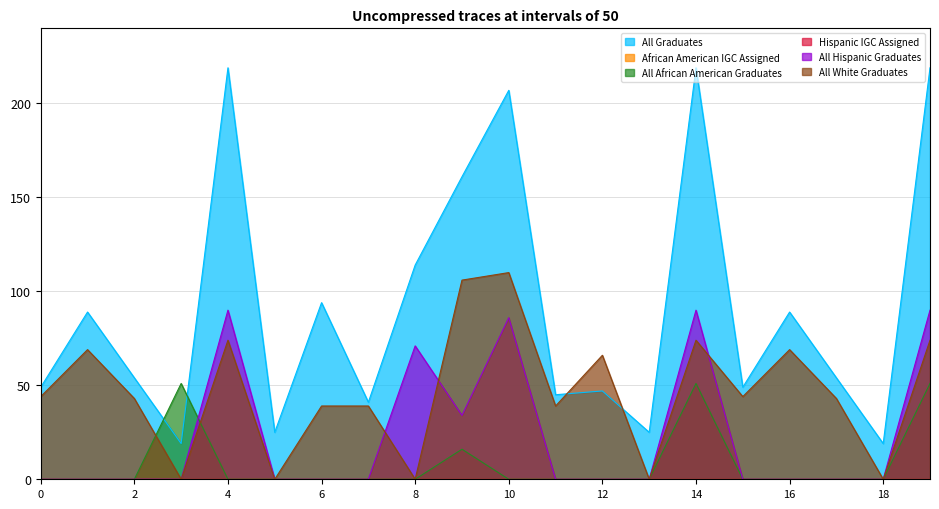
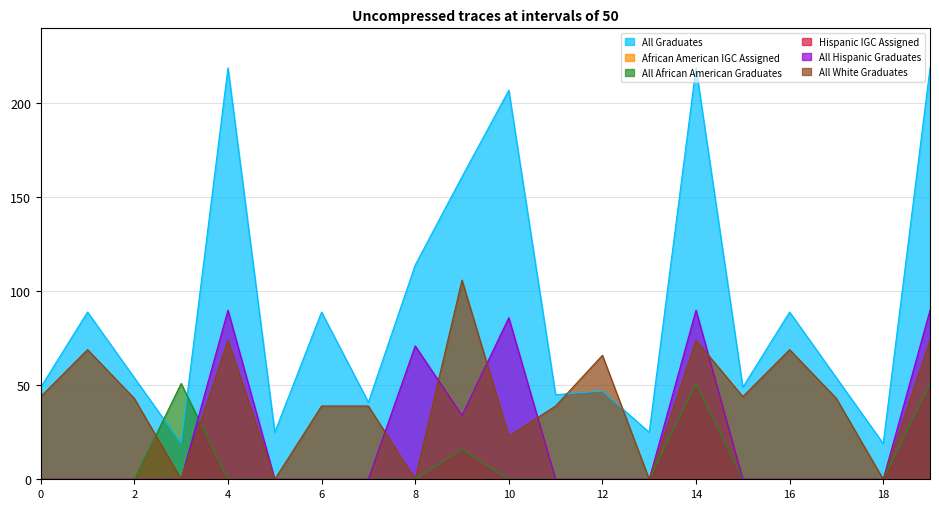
  {
    "All Graduates": {
      "0": 49,
      "2": 54,
      "4": 219,
-     "6": 94,
+     "6": 89,
      "8": 114,
      "10": 207,
      "12": 47,
      "16": 89,
      "18": 19
    },
    "Hispanic IGC Assigned": {
      "14": 0
    },
    "All African American Graduates": {
      "14": 51
    },
    "All Hispanic Graduates": {
      "4": 90,
      "8": 71,
      "10": 86,
      "14": 90
    },
    "All White Graduates": {
      "0": 44,
      "2": 43,
      "4": 74,
      "6": 39,
-     "10": 110,
+     "10": 23,
      "12": 66,
      "14": 74,
      "16": 69
    }
  }
